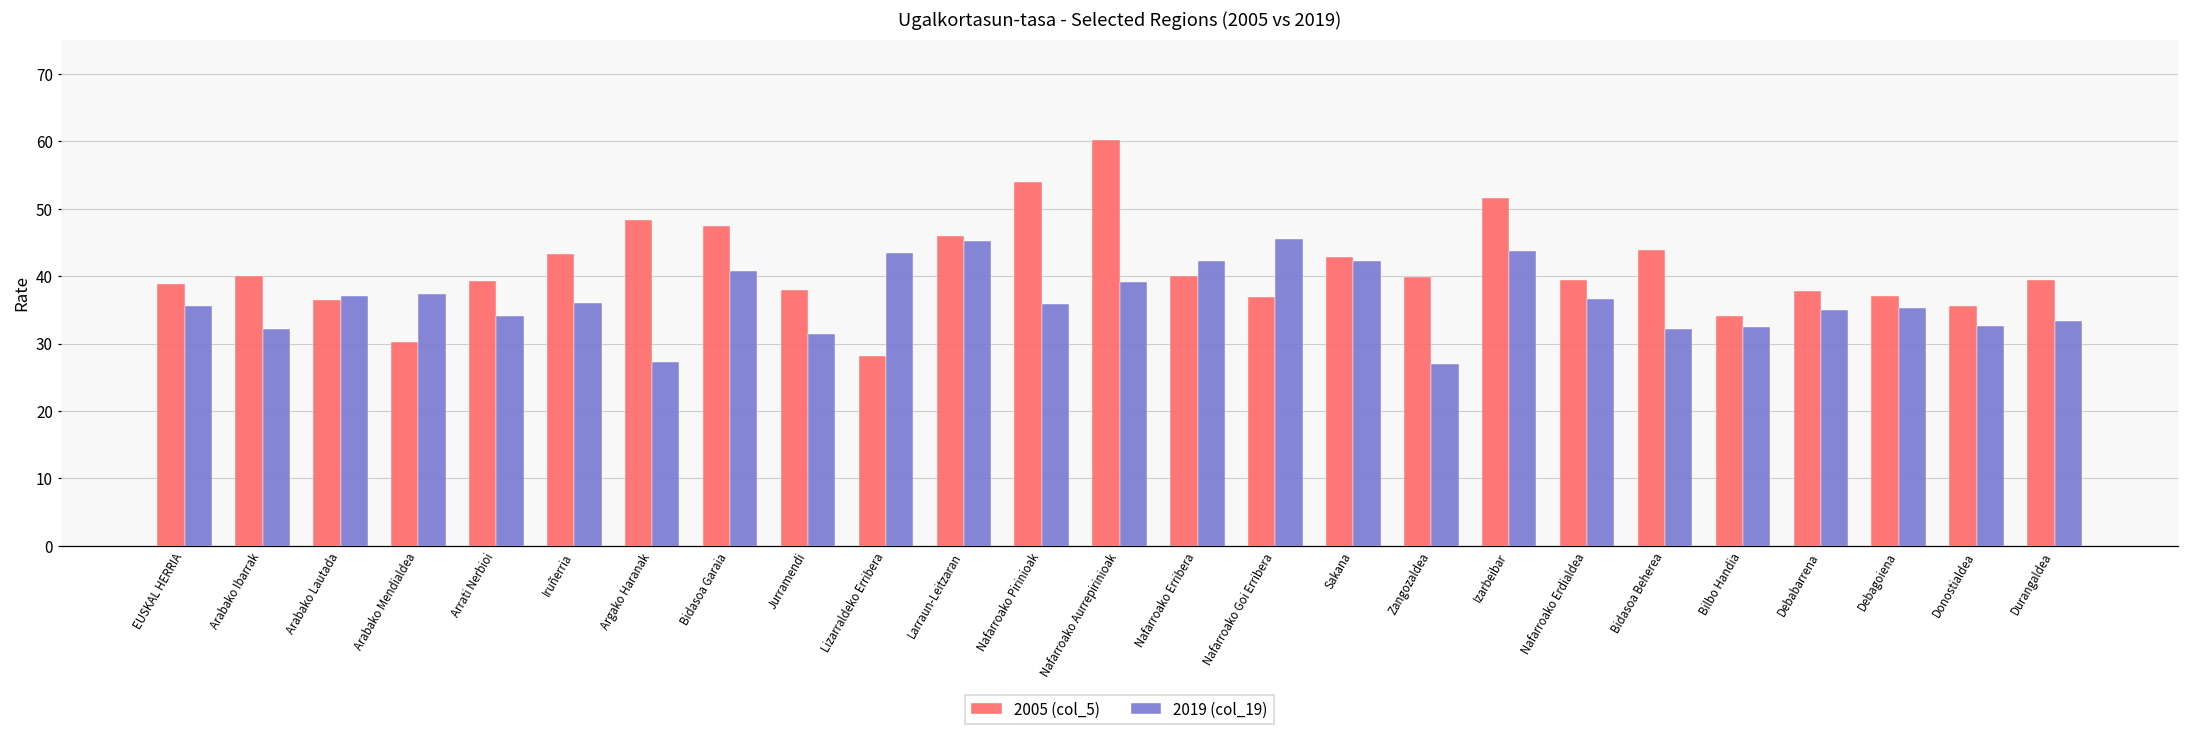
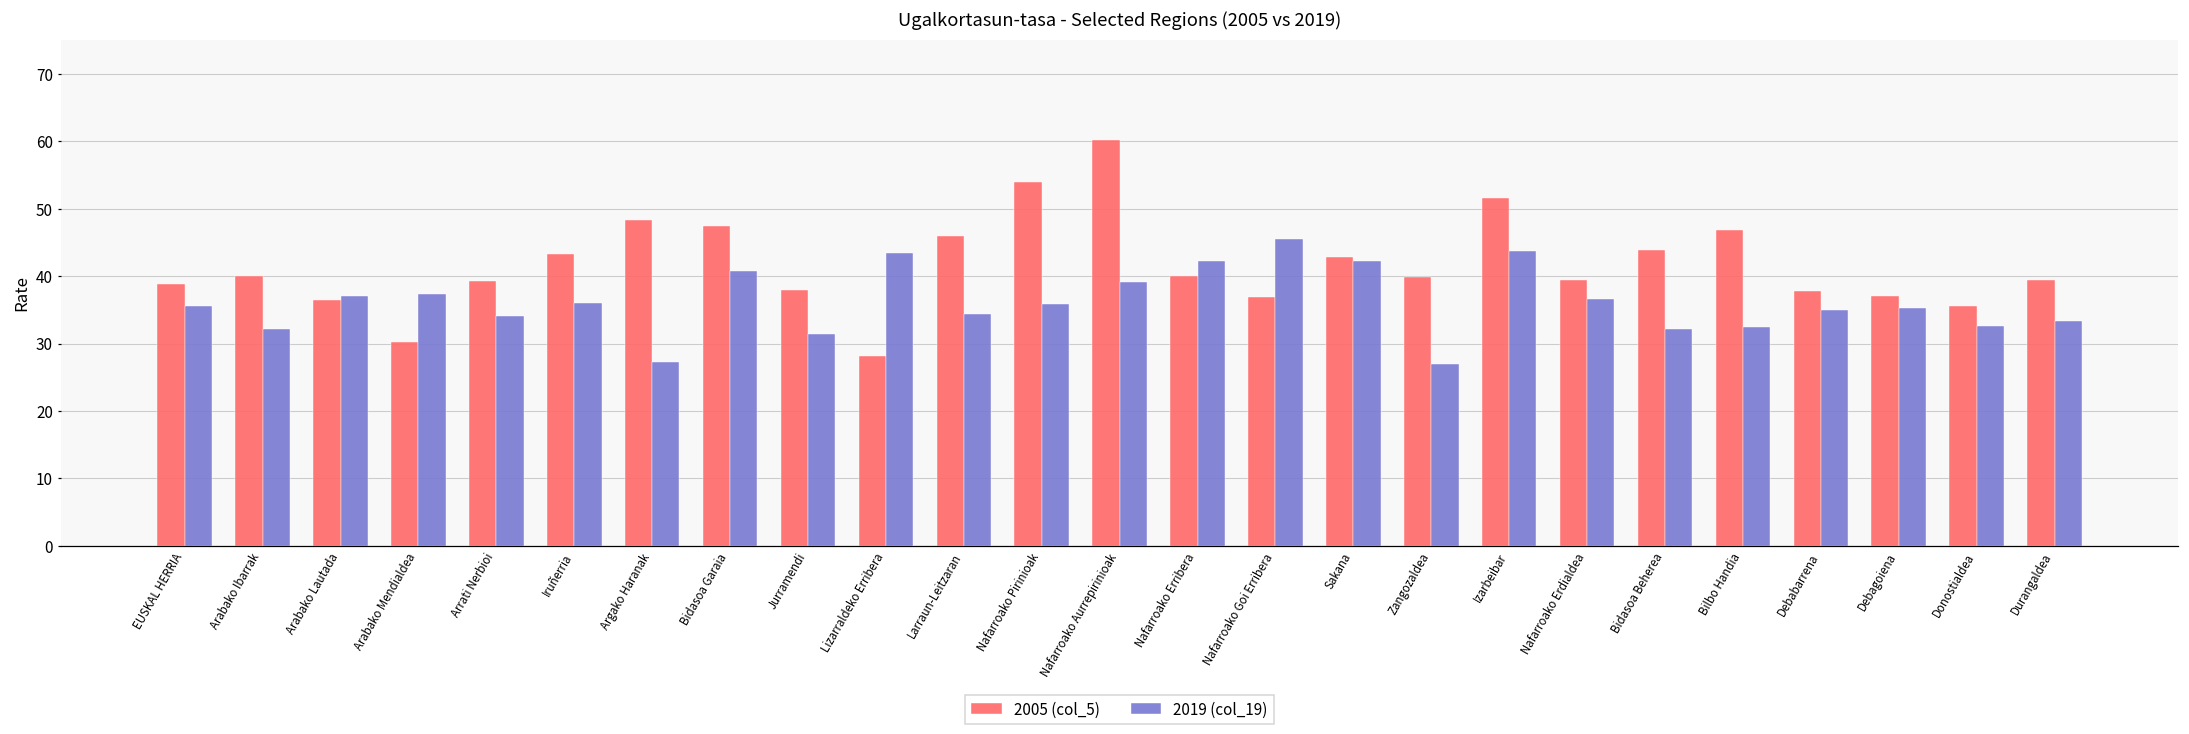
  {
    "2005 (col_5)": {
      "EUSKAL HERRIA": 39,
      "Arabako Ibarrak": 40,
      "Arabako Lautada": 37,
      "Arabako Mendialdea": 30,
      "Arrati Nerbioi": 39,
      "Iruñerria": 43,
      "Argako Haranak": 48,
      "Bidasoa Garaia": 47,
      "Jurramendi": 38,
      "Lizarraldeko Erribera": 28,
      "Larraun-Leitzaran": 46,
      "Nafarroako Pirinioak": 54,
      "Nafarroako Aurrepirinioak": 60,
      "Nafarroako Erribera": 40,
      "Nafarroako Goi Erribera": 37,
      "Sakana": 43,
      "Zangozaldea": 40,
      "Izarbeibar": 52,
      "Nafarroako Erdialdea": 39,
      "Bidasoa Beherea": 44,
-     "Bilbo Handia": 34,
+     "Bilbo Handia": 47,
      "Debabarrena": 38,
      "Debagoiena": 37,
      "Donostialdea": 36,
      "Durangaldea": 40
    },
    "2019 (col_19)": {
      "EUSKAL HERRIA": 36,
      "Arabako Ibarrak": 32,
      "Arabako Lautada": 37,
      "Arabako Mendialdea": 37,
      "Arrati Nerbioi": 34,
      "Iruñerria": 36,
      "Argako Haranak": 27,
      "Bidasoa Garaia": 41,
      "Jurramendi": 31,
      "Lizarraldeko Erribera": 44,
-     "Larraun-Leitzaran": 45,
+     "Larraun-Leitzaran": 34,
      "Nafarroako Pirinioak": 36,
      "Nafarroako Aurrepirinioak": 39,
      "Nafarroako Erribera": 42,
      "Nafarroako Goi Erribera": 46,
      "Sakana": 42,
      "Zangozaldea": 27,
      "Izarbeibar": 44,
      "Nafarroako Erdialdea": 37,
      "Bidasoa Beherea": 32,
      "Bilbo Handia": 33,
      "Debabarrena": 35,
      "Debagoiena": 35,
      "Donostialdea": 33,
      "Durangaldea": 33
    }
  }
